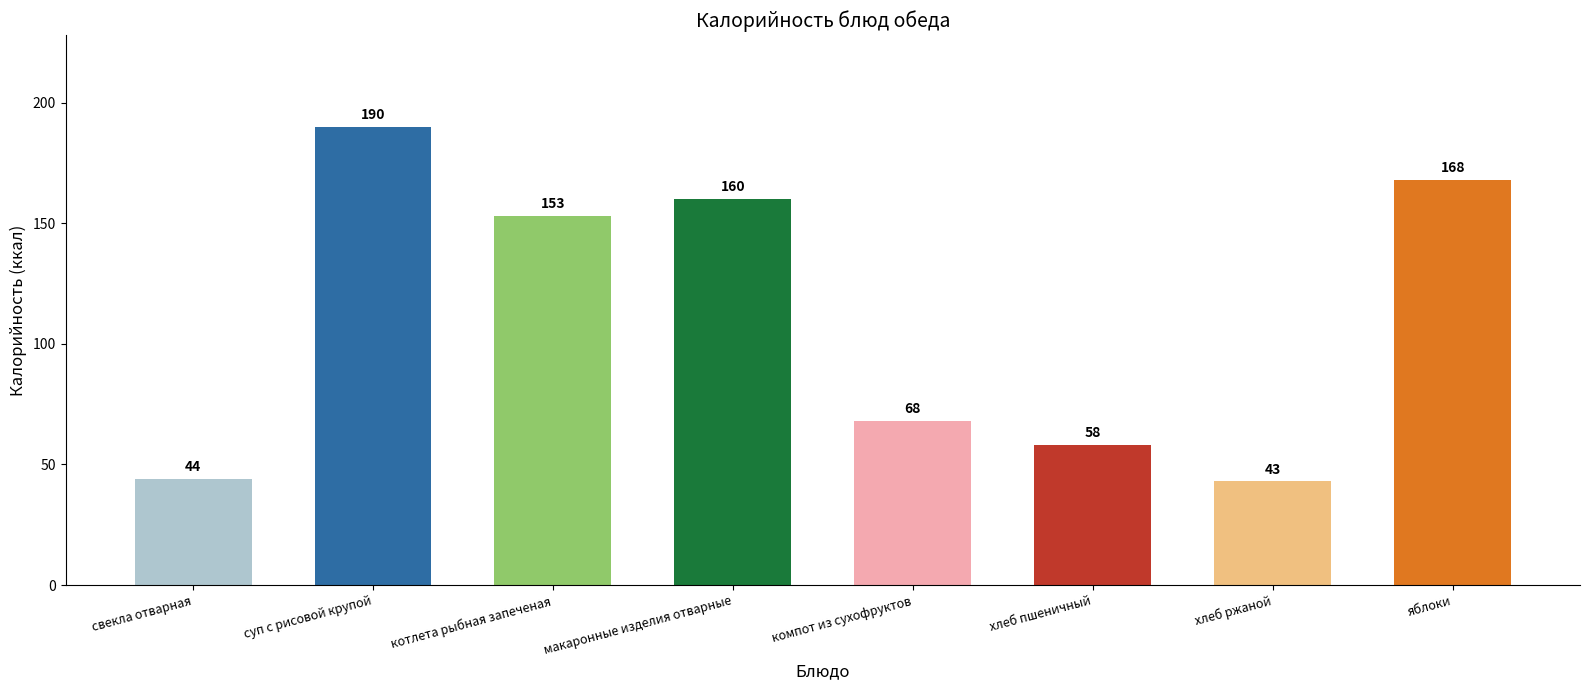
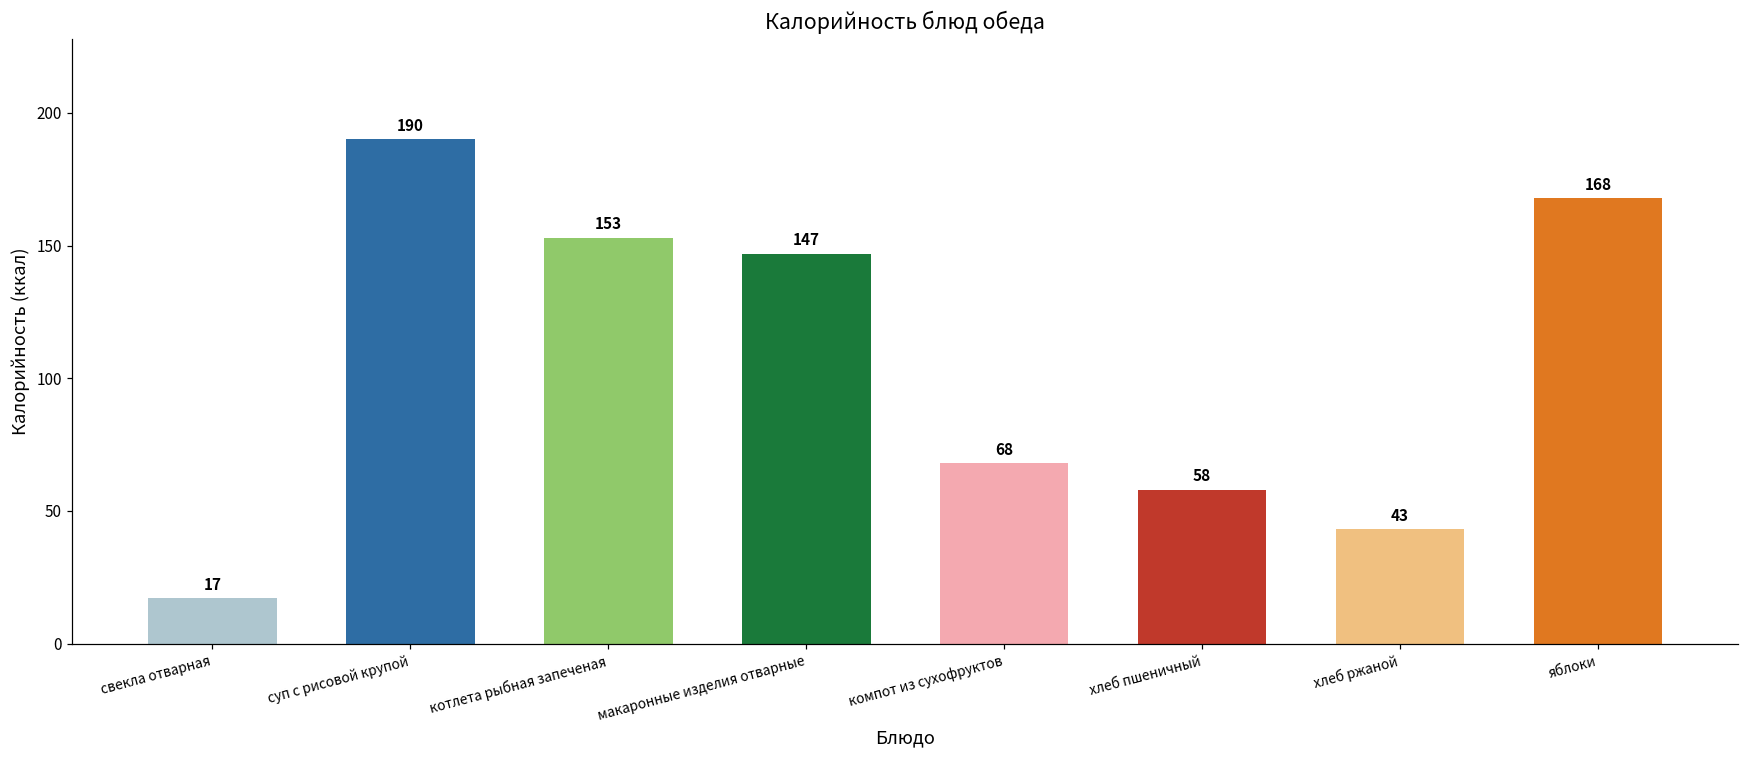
  {
-   "свекла отварная": 44,
+   "свекла отварная": 17,
    "суп с рисовой крупой": 190,
    "котлета рыбная запеченая": 153,
-   "макаронные изделия отварные": 160,
+   "макаронные изделия отварные": 147,
    "компот из сухофруктов": 68,
    "хлеб пшеничный": 58,
    "хлеб ржаной": 43,
    "яблоки": 168
  }
